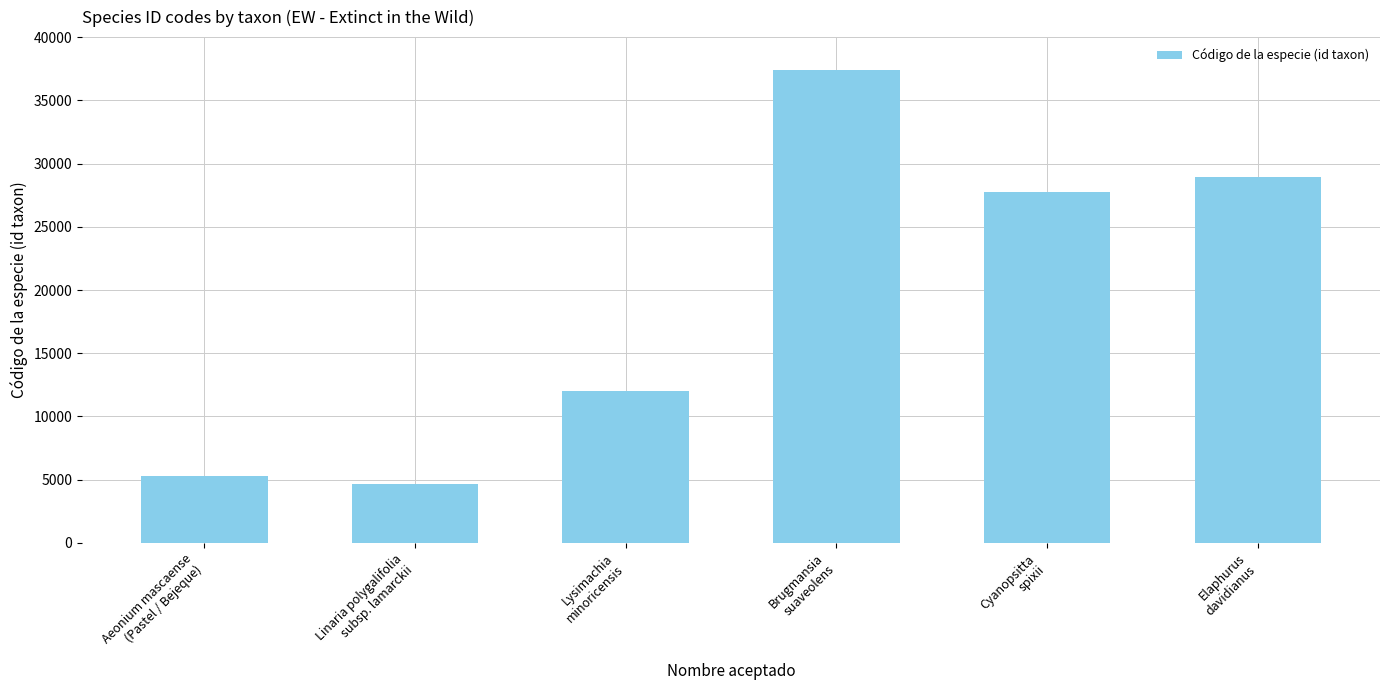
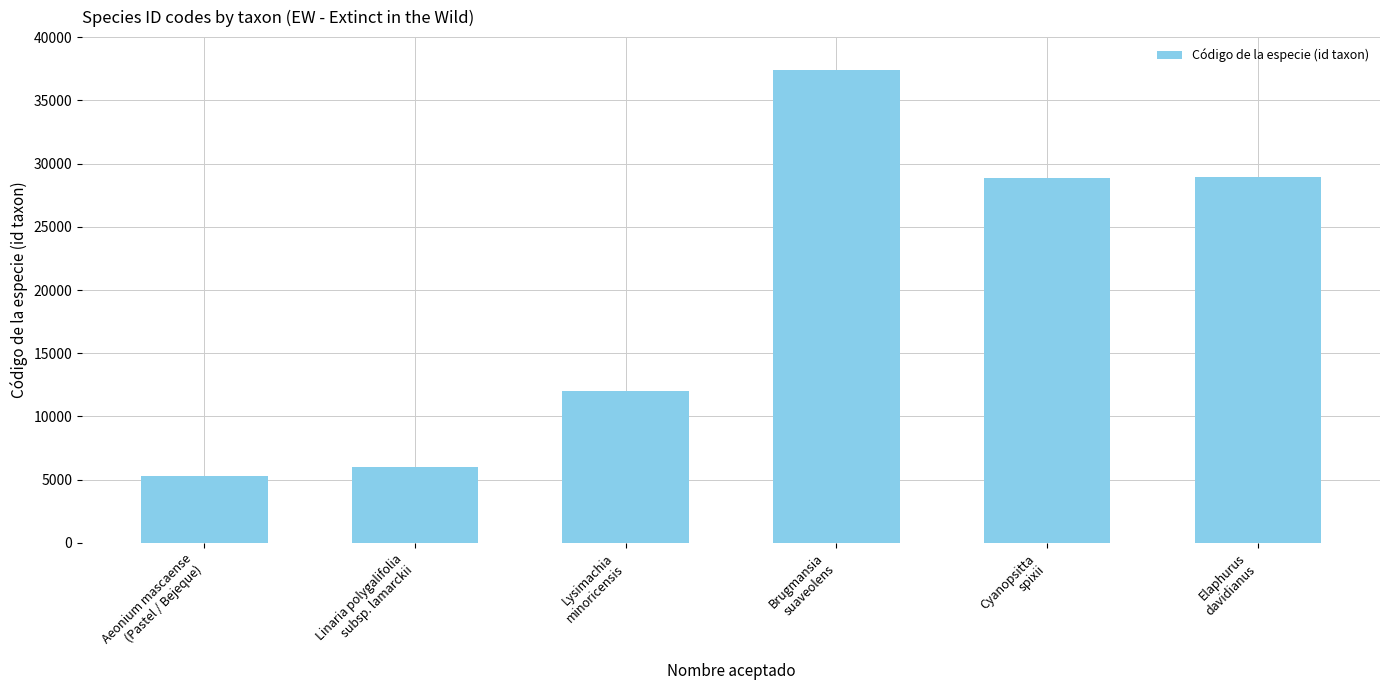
  {
    "Aeonium mascaense (Pastel / Bejeque)": 5300,
-   "Linaria polygalifolia subsp. lamarckii": 4700,
+   "Linaria polygalifolia subsp. lamarckii": 6000,
    "Lysimachia minoricensis": 12000,
    "Brugmansia suaveolens": 37400,
-   "Cyanopsitta spixii": 27700,
+   "Cyanopsitta spixii": 28900,
    "Elaphurus davidianus": 29000
  }
